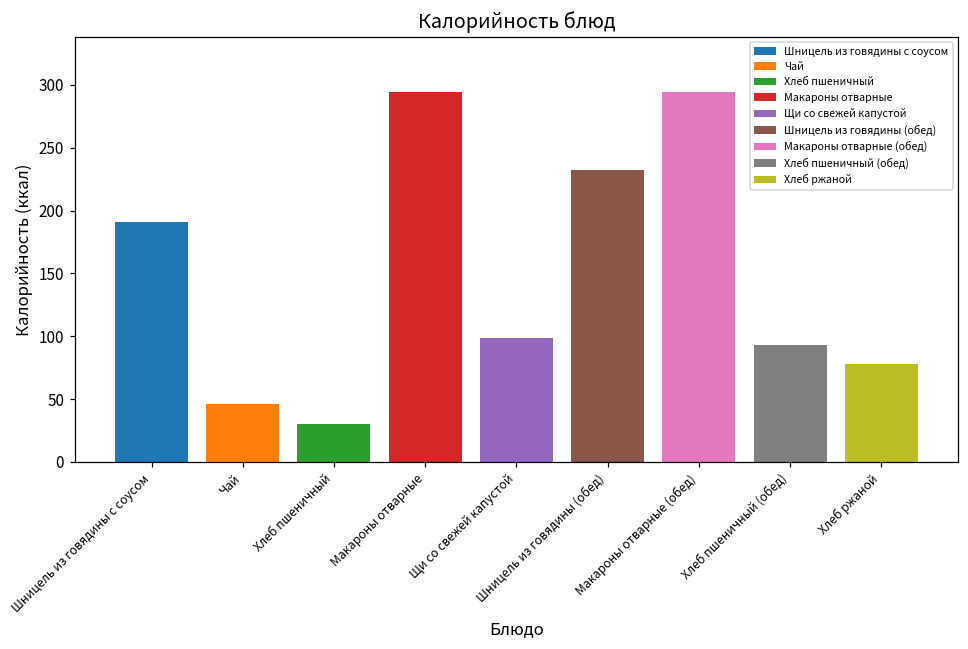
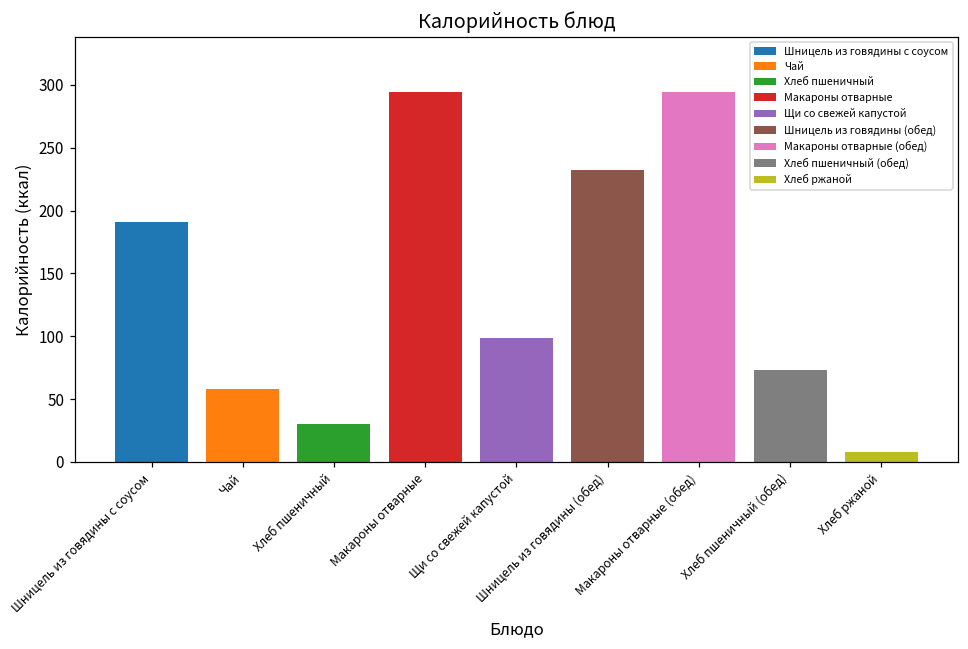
  {
    "Шницель из говядины с соусом": 191,
-   "Чай": 46,
+   "Чай": 58,
    "Хлеб пшеничный": 30,
    "Макароны отварные": 294,
    "Щи со свежей капустой": 99,
    "Шницель из говядины (обед)": 232,
    "Макароны отварные (обед)": 294,
-   "Хлеб пшеничный (обед)": 93,
-   "Хлеб ржаной": 78
+   "Хлеб пшеничный (обед)": 73,
+   "Хлеб ржаной": 8
  }
